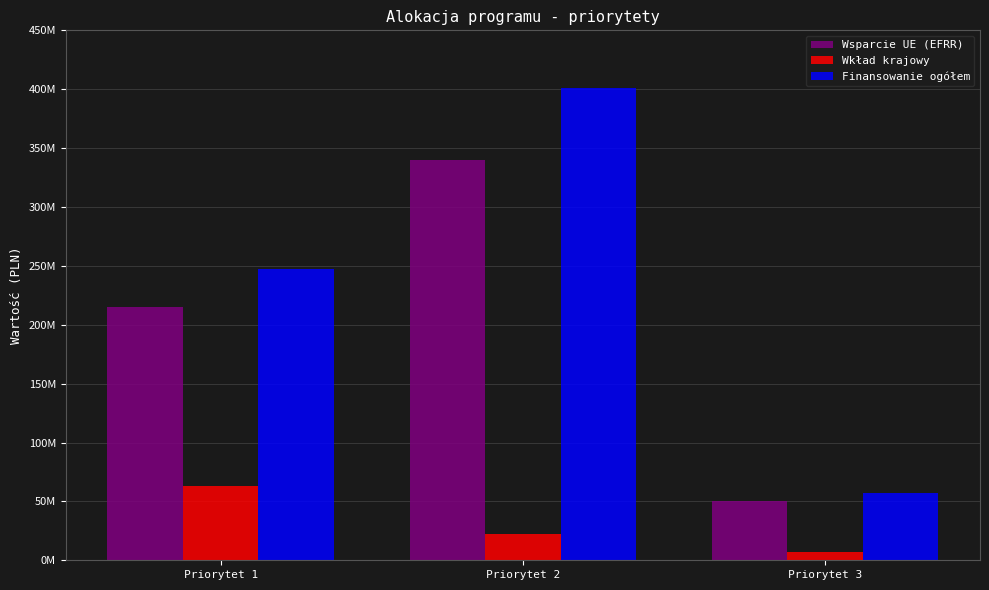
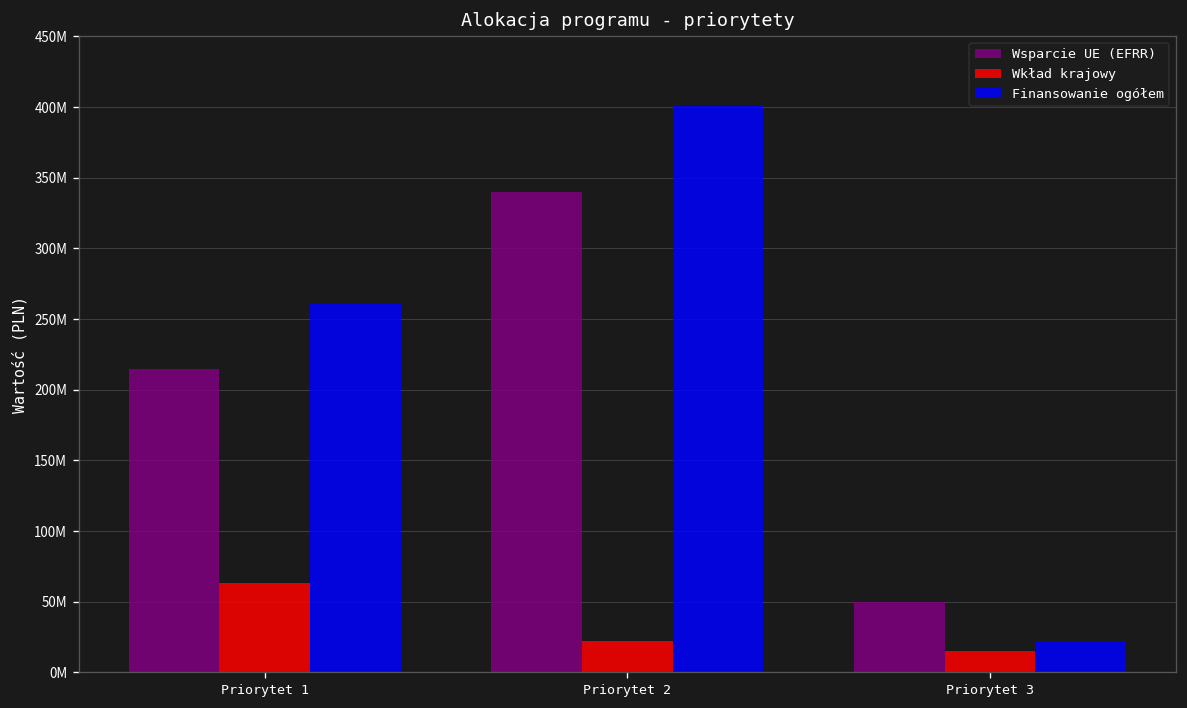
  {
    "Wsparcie UE (EFRR)": {
      "Priorytet 1": 215000000,
      "Priorytet 2": 340000000,
      "Priorytet 3": 50000000
    },
    "Wkład krajowy": {
      "Priorytet 1": 63000000,
      "Priorytet 2": 22000000,
-     "Priorytet 3": 7000000
+     "Priorytet 3": 15000000
    },
    "Finansowanie ogółem": {
-     "Priorytet 1": 247000000,
+     "Priorytet 1": 262000000,
      "Priorytet 2": 401000000,
-     "Priorytet 3": 57000000
+     "Priorytet 3": 23000000
    }
  }
